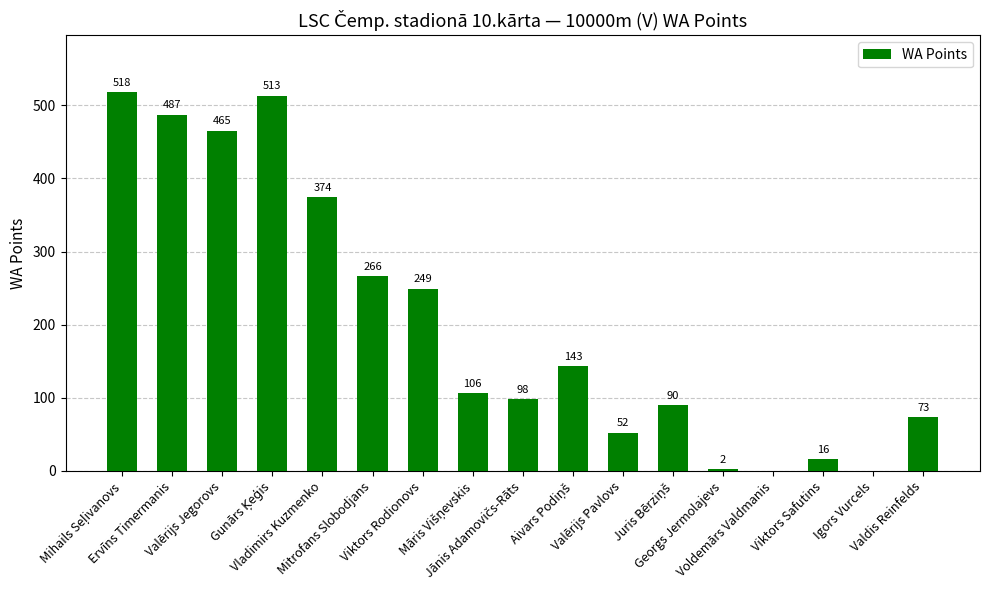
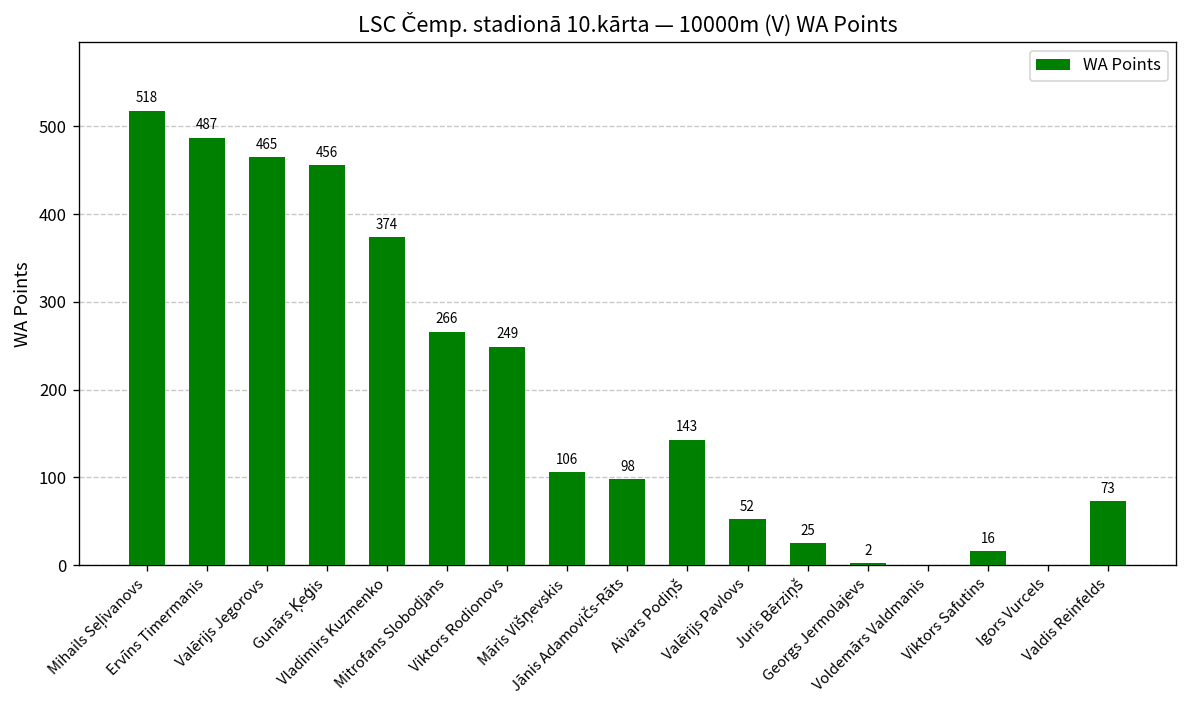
  {
    "Mihails Seļivanovs": 518,
    "Ervīns Timermanis": 487,
    "Valērijs Jegorovs": 465,
-   "Gunārs Ķeģis": 513,
+   "Gunārs Ķeģis": 456,
    "Vladimirs Kuzmenko": 374,
    "Mitrofans Slobodjans": 266,
    "Viktors Rodionovs": 249,
    "Māris Višņevskis": 106,
    "Jānis Adamovičs-Rāts": 98,
    "Aivars Podiņš": 143,
    "Valērijs Pavlovs": 52,
-   "Juris Bērziņš": 90,
+   "Juris Bērziņš": 25,
    "Georgs Jermolajevs": 2,
    "Viktors Safutins": 16,
    "Valdis Reinfelds": 73
  }
